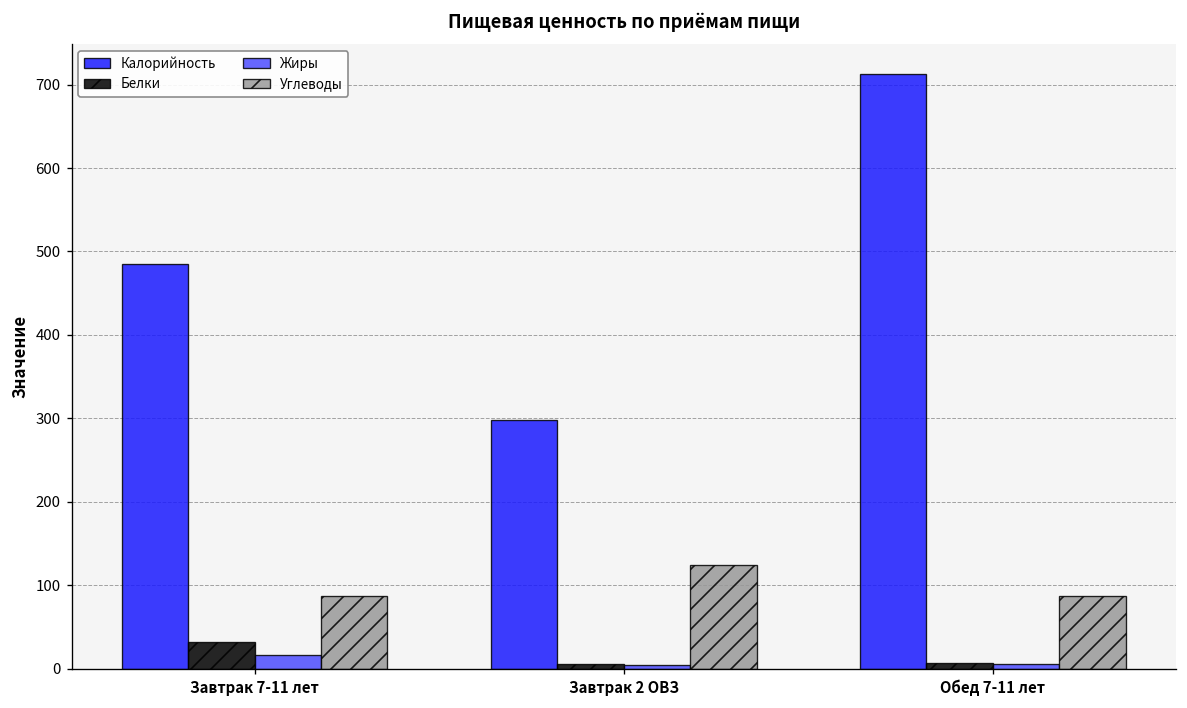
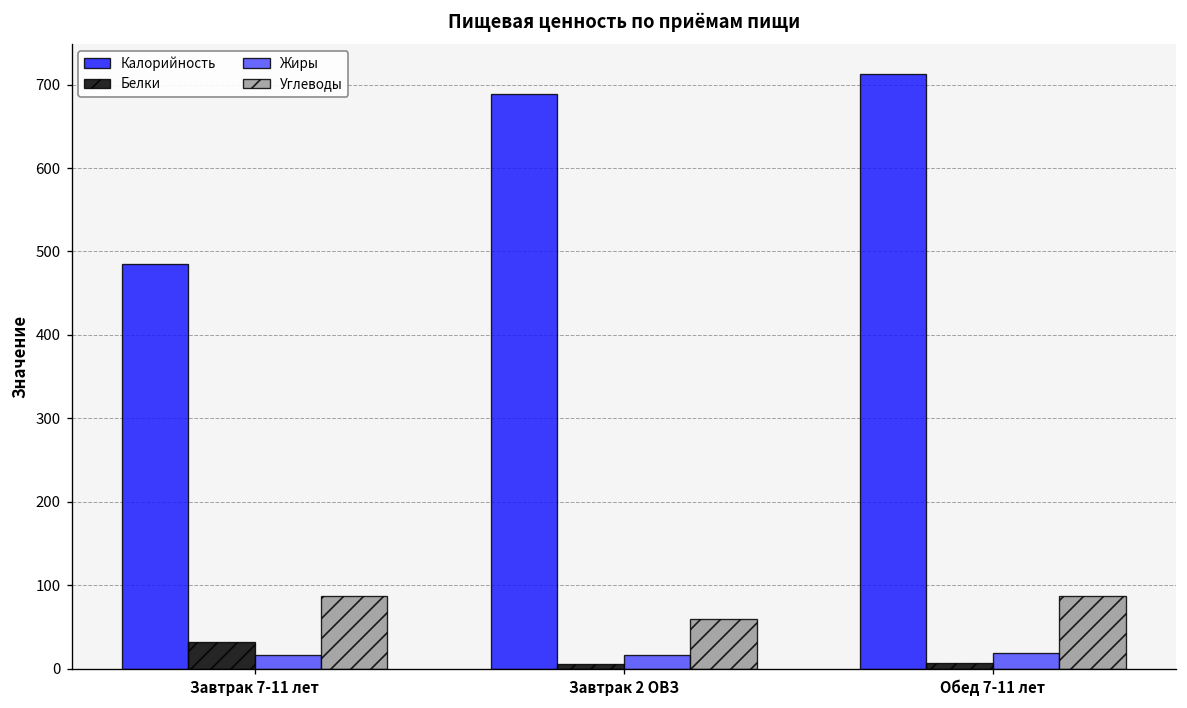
  {
    "Калорийность": {
      "Завтрак 7-11 лет": 480,
-     "Завтрак 2 ОВЗ": 300,
+     "Завтрак 2 ОВЗ": 690,
      "Обед 7-11 лет": 710
    },
    "Белки": {
      "Завтрак 7-11 лет": 30,
      "Завтрак 2 ОВЗ": 10,
      "Обед 7-11 лет": 10
    },
    "Жиры": {
      "Завтрак 7-11 лет": 20,
-     "Завтрак 2 ОВЗ": 0,
-     "Обед 7-11 лет": 10
+     "Завтрак 2 ОВЗ": 20,
+     "Обед 7-11 лет": 20
    },
    "Углеводы": {
      "Завтрак 7-11 лет": 90,
-     "Завтрак 2 ОВЗ": 120,
+     "Завтрак 2 ОВЗ": 60,
      "Обед 7-11 лет": 90
    }
  }
